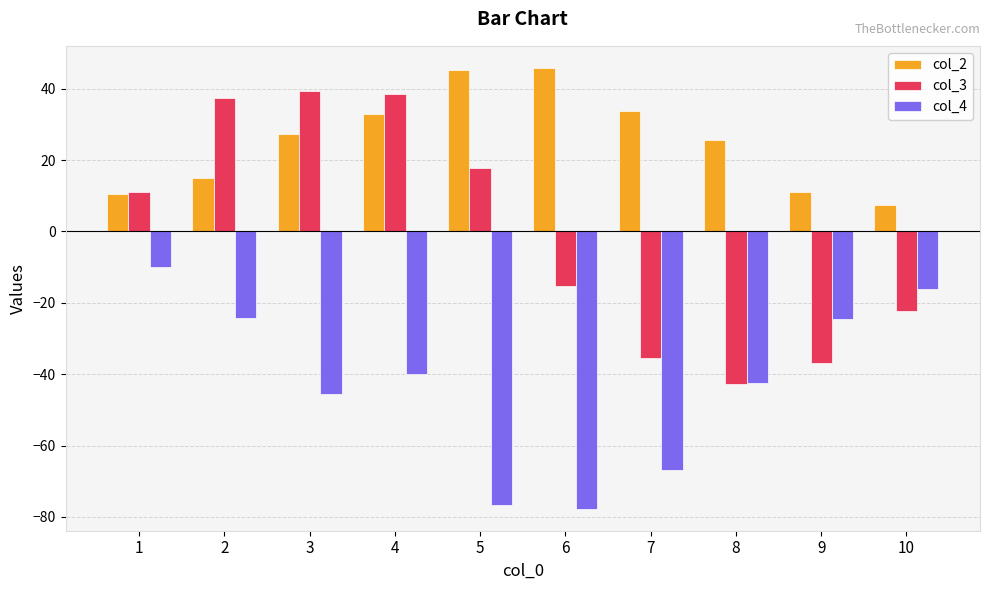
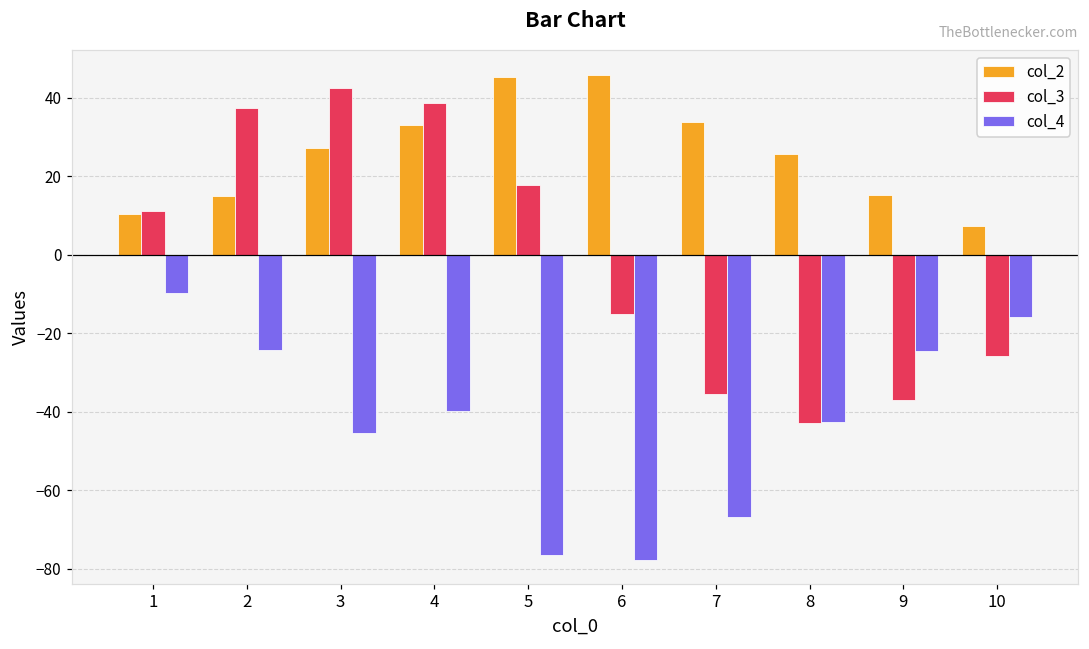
  {
    "col_2": {
      "1": 10,
      "2": 15,
      "3": 27,
      "4": 33,
      "5": 45,
      "6": 46,
      "7": 34,
      "8": 26,
-     "9": 11,
+     "9": 15,
      "10": 7
    },
    "col_3": {
      "1": 11,
      "2": 37,
-     "3": 39,
+     "3": 42,
      "4": 39,
      "5": 18,
      "6": -15,
      "7": -36,
      "8": -43,
      "9": -37,
-     "10": -22
+     "10": -26
    },
    "col_4": {
      "1": -10,
      "2": -24,
      "3": -46,
      "4": -40,
      "5": -77,
      "6": -78,
      "7": -67,
      "8": -43,
      "9": -24,
      "10": -16
    }
  }
